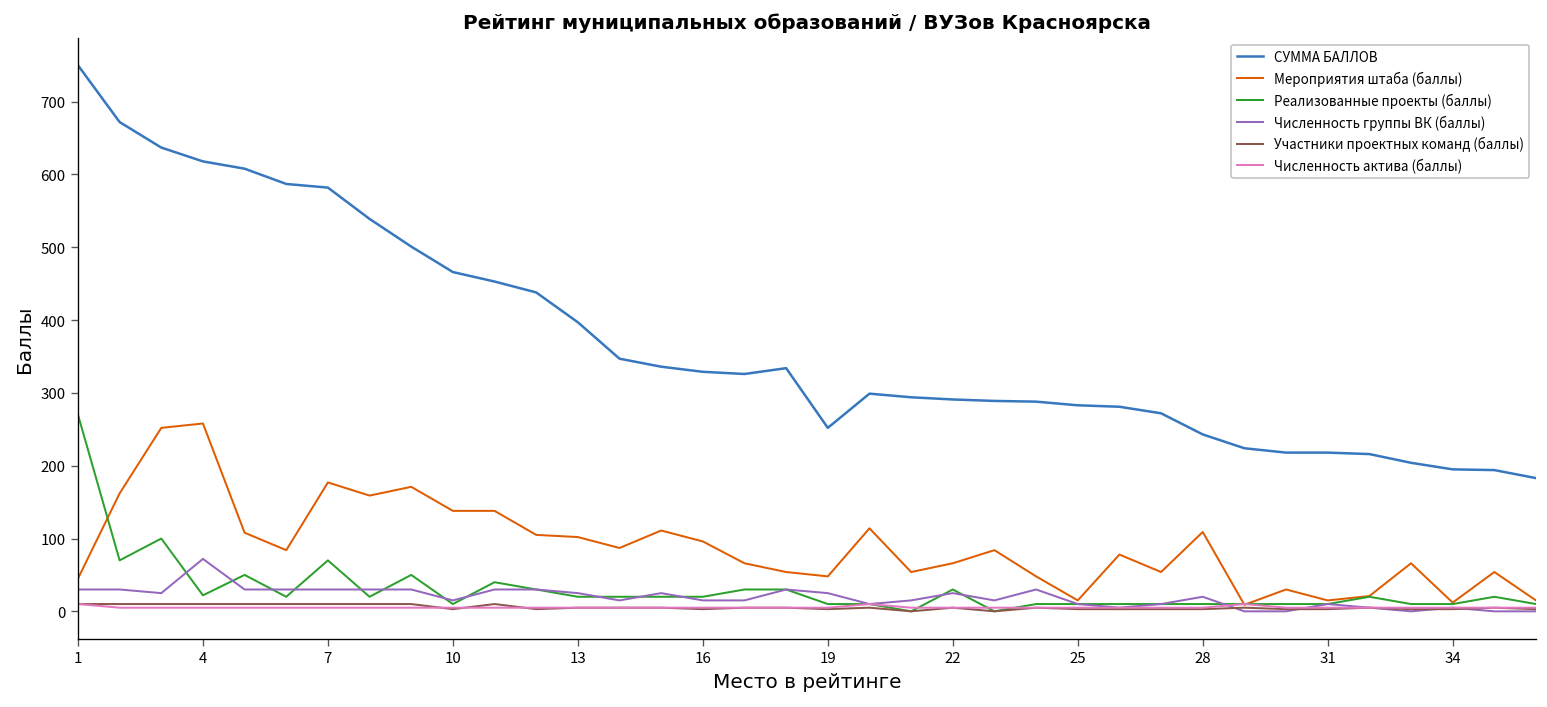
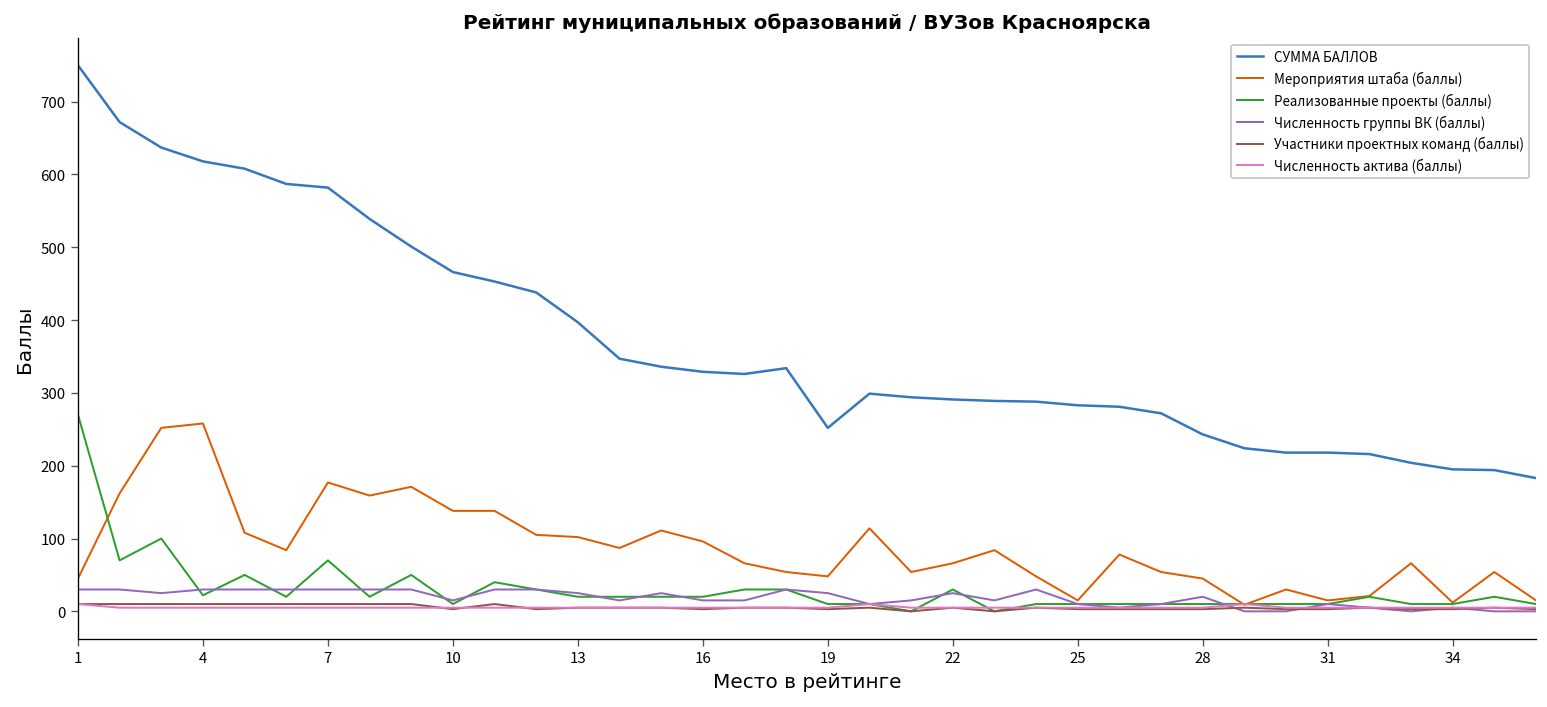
  {
    "СУММА БАЛЛОВ": {
      "1": 750,
      "4": 620,
      "7": 580,
      "10": 470,
      "13": 400,
      "16": 330,
      "19": 250,
      "22": 290,
      "25": 280,
      "28": 240,
      "31": 220,
      "34": 200
    },
    "Мероприятия штаба (баллы)": {
      "1": 50,
      "4": 260,
      "7": 180,
      "10": 140,
      "13": 100,
      "16": 100,
      "19": 50,
      "22": 70,
      "25": 20,
-     "28": 110,
+     "28": 50,
      "31": 20
    },
    "Реализованные проекты (баллы)": {
      "1": 270,
      "4": 20,
      "7": 70,
      "10": 10,
      "13": 20,
      "16": 20,
      "19": 10,
      "22": 30,
      "28": 10
    },
    "Численность группы ВК (баллы)": {
      "1": 30,
-     "4": 70,
+     "4": 30,
      "7": 30,
      "10": 20,
      "13": 30,
      "16": 20,
      "19": 30,
      "22": 30,
      "28": 20
    },
    "Участники проектных команд (баллы)": {
      "4": 10,
      "7": 10
    },
    "Численность актива (баллы)": {
      "4": 10,
      "7": 10
    }
  }
